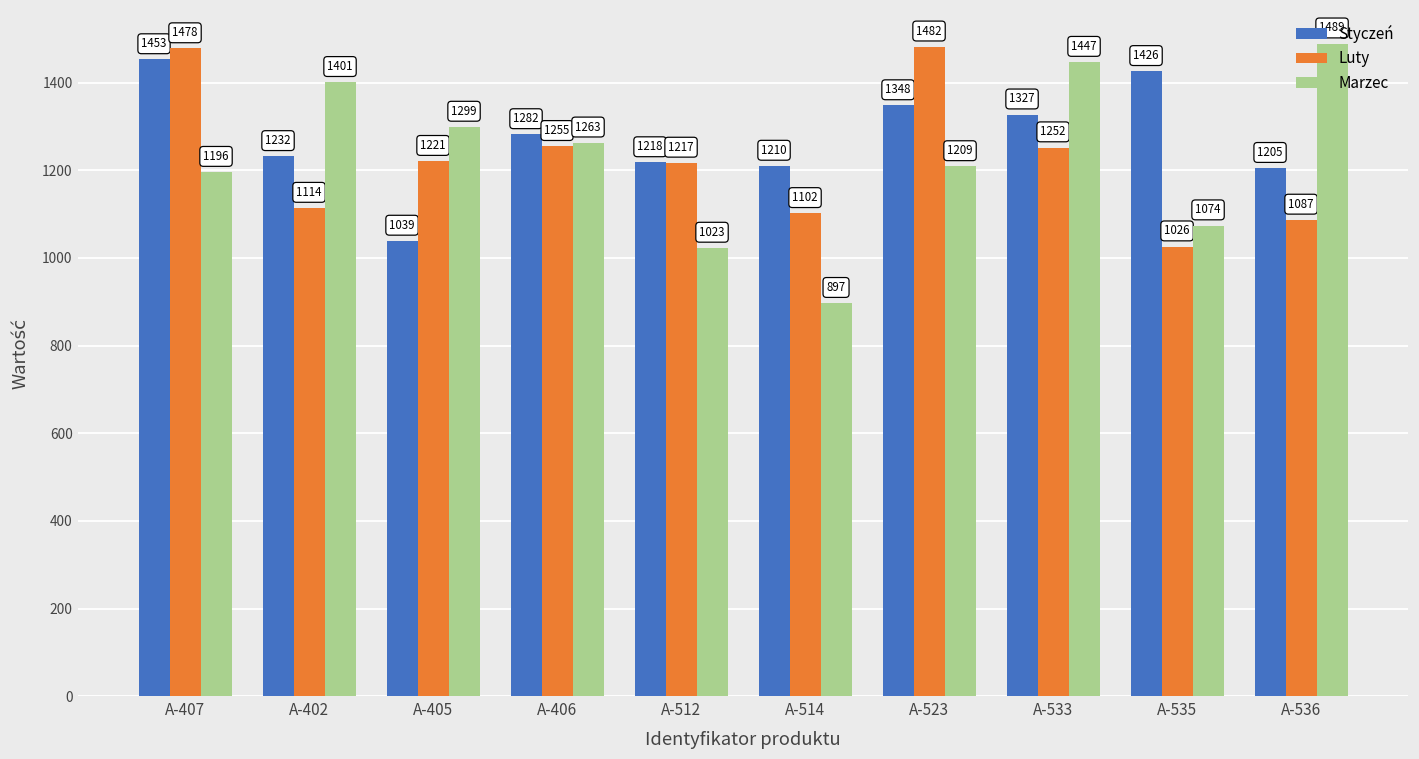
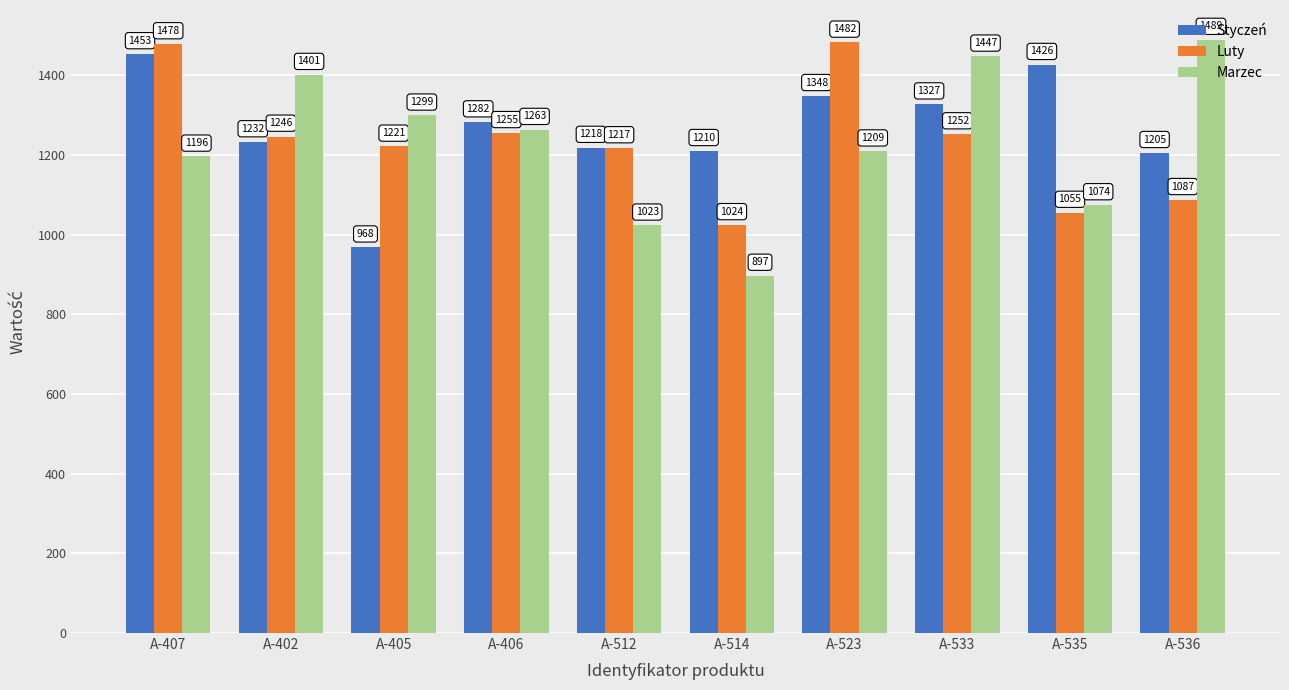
  {
    "Styczeń": {
-     "A-405": 1039
+     "A-405": 968
    },
    "Luty": {
-     "A-402": 1114,
-     "A-514": 1102,
-     "A-535": 1026
+     "A-402": 1246,
+     "A-514": 1024,
+     "A-535": 1055
    }
  }
